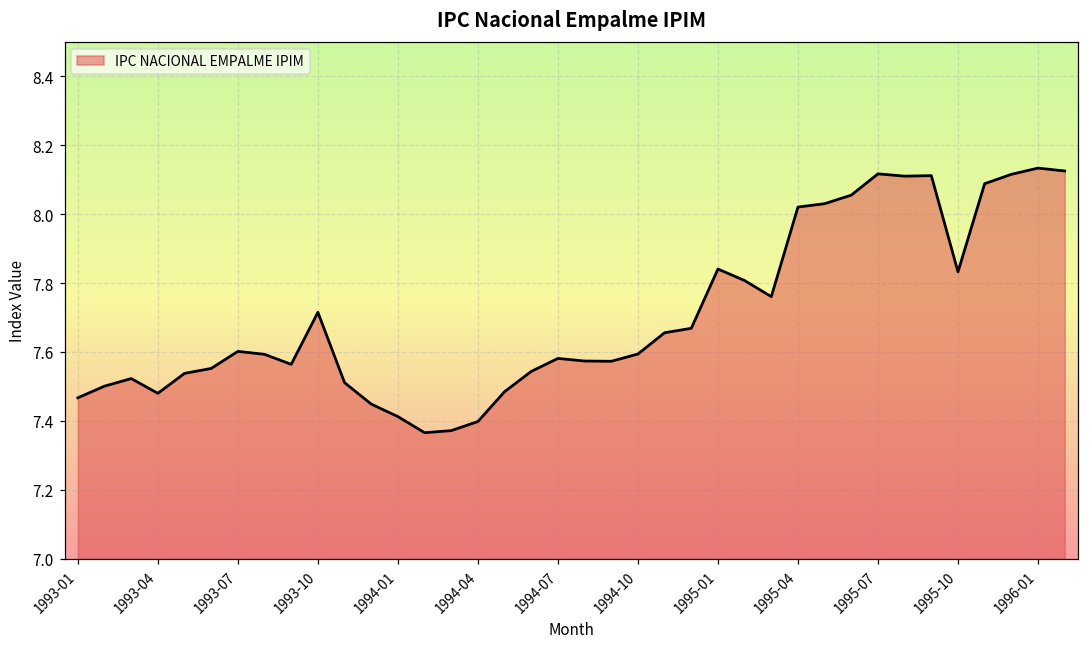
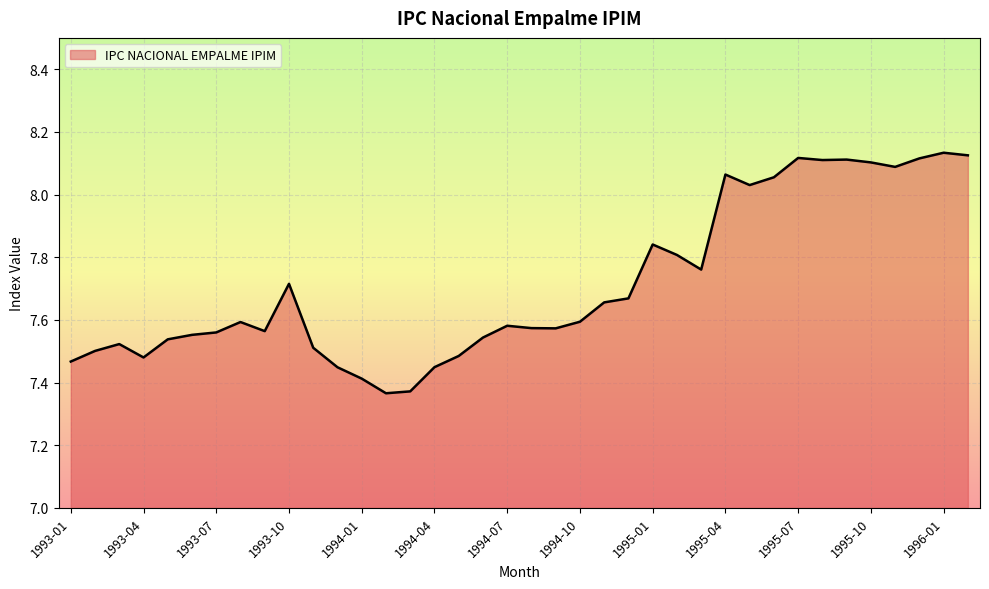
  {
    "1993-01": 7.47,
    "1993-04": 7.48,
-   "1993-07": 7.60,
+   "1993-07": 7.56,
    "1993-10": 7.72,
    "1994-01": 7.41,
-   "1994-04": 7.40,
+   "1994-04": 7.45,
    "1994-07": 7.58,
    "1994-10": 7.59,
    "1995-01": 7.84,
-   "1995-04": 8.02,
+   "1995-04": 8.06,
    "1995-07": 8.12,
-   "1995-10": 7.83,
+   "1995-10": 8.10,
    "1996-01": 8.13
  }
